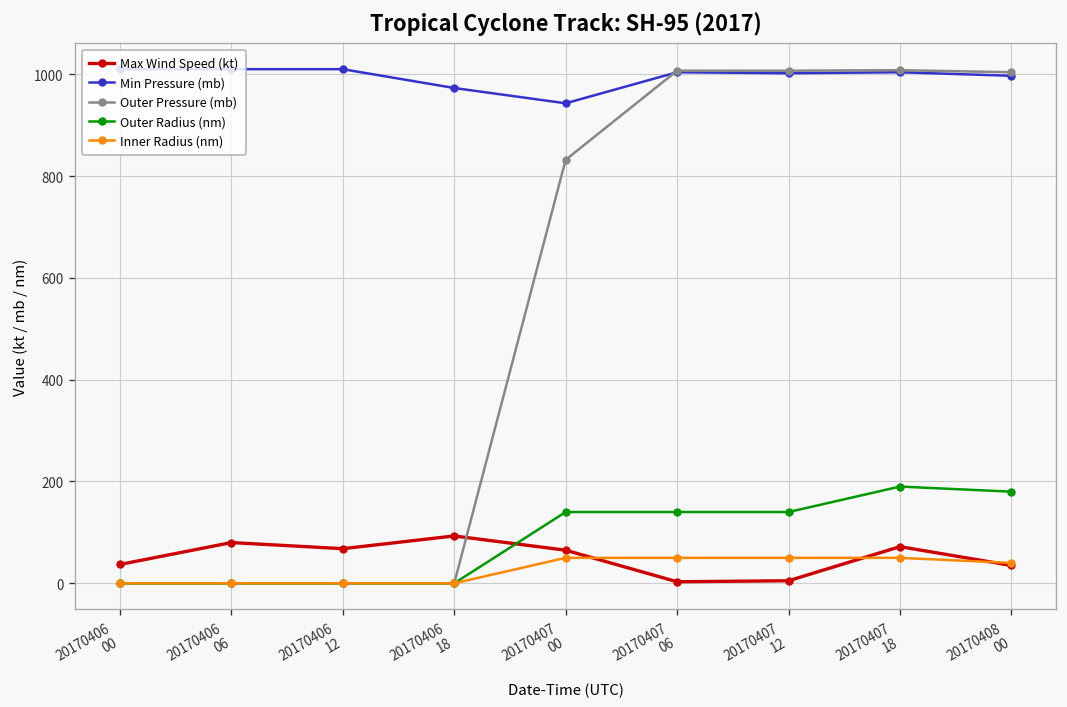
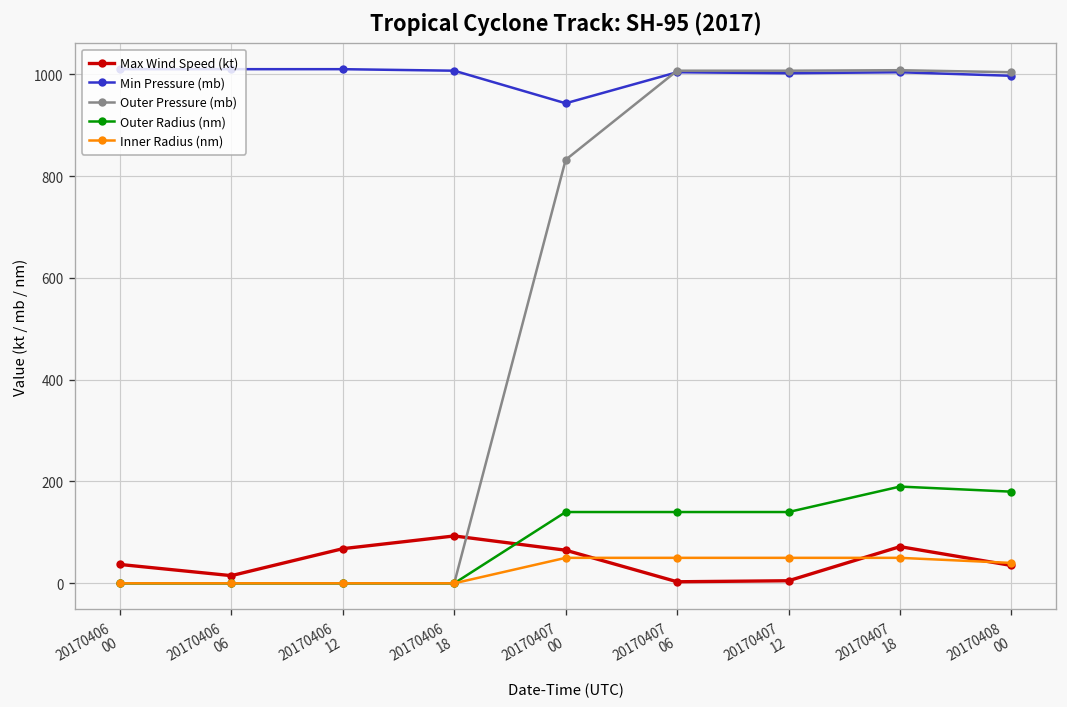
  {
    "Max Wind Speed (kt)": {
      "20170406 00": 40,
-     "20170406 06": 80,
+     "20170406 06": 20,
      "20170406 12": 70,
      "20170406 18": 90,
      "20170407 00": 70,
      "20170407 06": 0,
      "20170407 12": 10,
      "20170407 18": 70
    },
    "Min Pressure (mb)": {
      "20170406 12": 1010,
-     "20170406 18": 970,
+     "20170406 18": 1010,
      "20170407 00": 940,
      "20170408 00": 1000
    },
    "Outer Pressure (mb)": {
      "20170407 00": 830,
      "20170408 00": 1000
    },
    "Outer Radius (nm)": {
      "20170407 00": 140,
      "20170407 06": 140,
      "20170407 12": 140,
      "20170407 18": 190,
      "20170408 00": 180
    },
    "Inner Radius (nm)": {
      "20170407 00": 50,
      "20170407 06": 50,
      "20170407 12": 50,
      "20170407 18": 50
    }
  }
